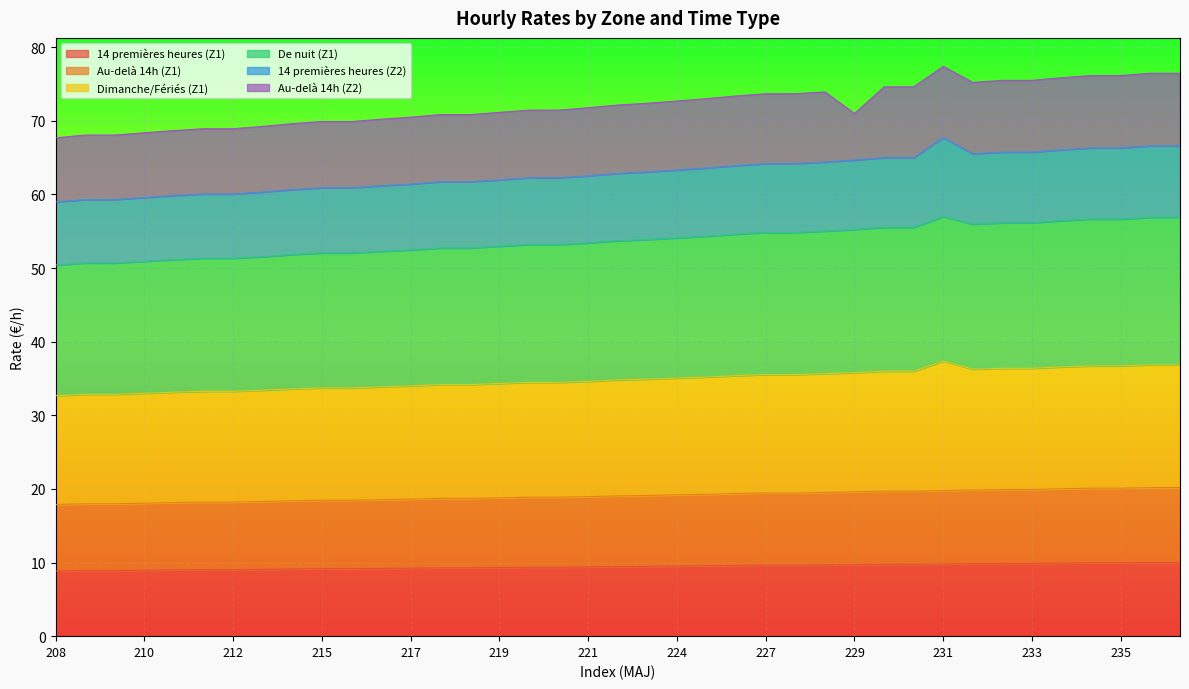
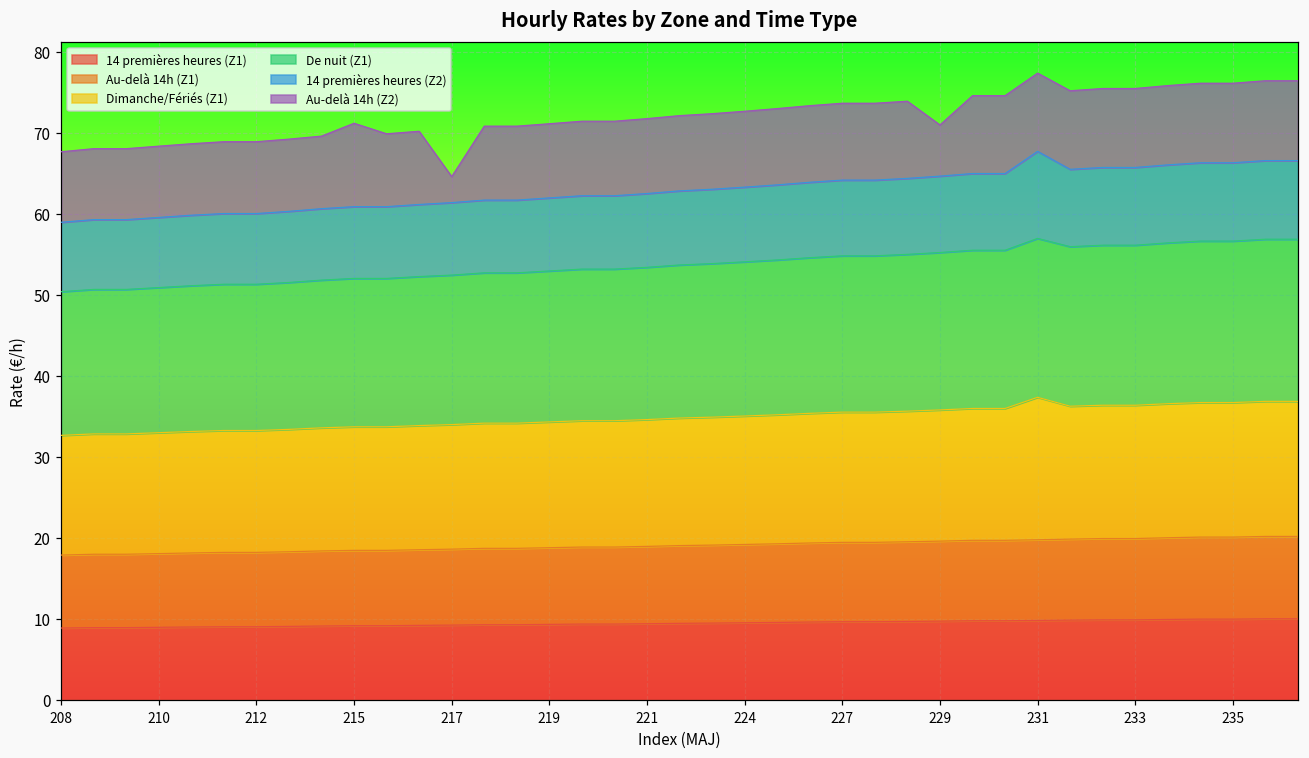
  {
    "Dimanche/Fériés (Z1)": {
      "208": 15,
      "210": 15,
      "212": 15,
      "215": 15,
      "217": 15,
      "219": 16,
      "221": 16,
      "224": 16,
      "227": 16,
      "229": 16,
      "231": 18,
      "233": 16,
      "235": 17
    },
    "De nuit (Z1)": {
      "208": 18,
      "210": 18,
      "212": 18,
      "215": 18,
      "217": 18,
      "219": 19,
      "221": 19,
      "224": 19,
      "227": 19,
      "229": 19,
      "231": 20,
      "233": 20,
      "235": 20
    },
    "14 premières heures (Z2)": {
      "208": 9,
      "210": 9,
      "212": 9,
      "215": 9,
      "217": 9,
      "219": 9,
      "221": 9,
      "224": 9,
      "227": 9,
      "229": 9,
      "231": 11,
      "233": 10,
      "235": 10
    },
    "Au-delà 14h (Z2)": {
      "208": 9,
      "210": 9,
      "212": 9,
-     "215": 9,
-     "217": 9,
+     "215": 10,
+     "217": 3,
      "219": 9,
      "221": 9,
      "224": 9,
      "227": 9,
      "229": 6,
      "231": 10,
      "233": 10,
      "235": 10
    }
  }
